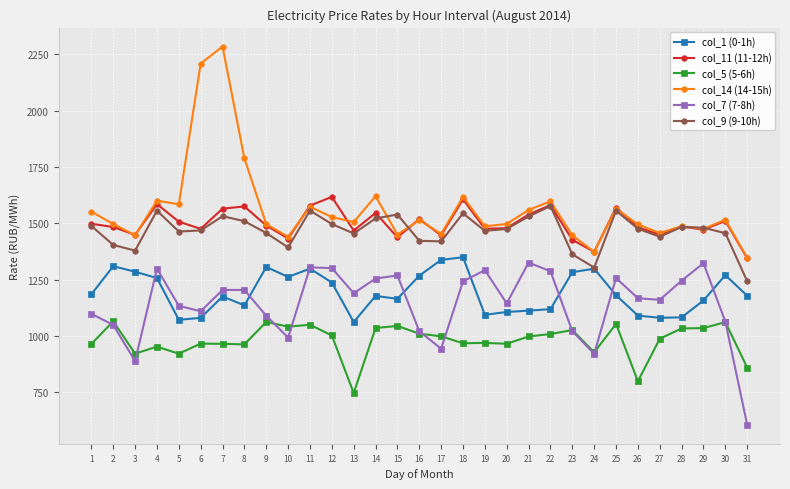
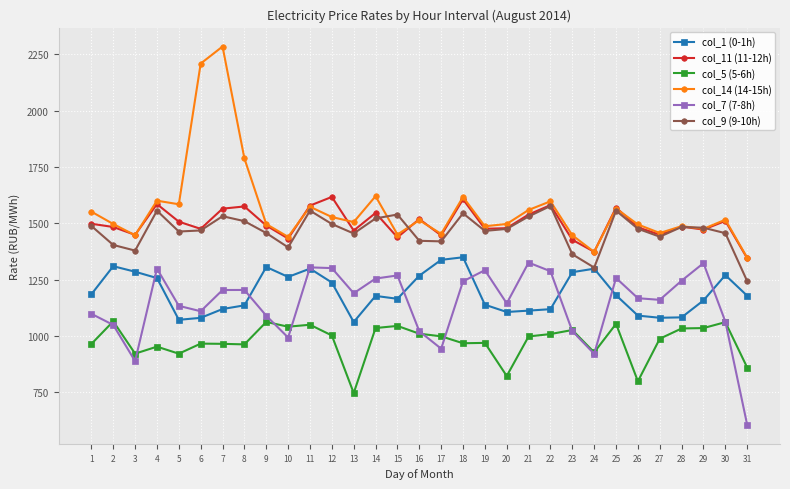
  {
    "col_1 (0-1h)": {
      "1": 1190,
      "2": 1310,
      "3": 1290,
      "4": 1260,
      "5": 1070,
      "6": 1080,
-     "7": 1180,
+     "7": 1120,
      "8": 1140,
      "9": 1310,
      "10": 1260,
      "12": 1240,
      "13": 1060,
      "14": 1180,
      "15": 1170,
      "16": 1270,
      "17": 1340,
      "18": 1350,
-     "19": 1090,
+     "19": 1140,
      "20": 1110,
      "21": 1110,
      "22": 1120,
      "23": 1280,
      "25": 1180,
      "26": 1090,
      "27": 1080,
      "28": 1080,
      "29": 1160,
      "30": 1270,
      "31": 1180
    },
    "col_11 (11-12h)": {
      "2": 1480,
      "4": 1590,
      "5": 1510,
      "7": 1560,
      "8": 1570,
      "12": 1620,
      "13": 1470,
      "14": 1550,
      "15": 1440,
      "23": 1430
    },
    "col_5 (5-6h)": {
      "1": 960,
      "2": 1070,
      "3": 920,
      "4": 950,
      "5": 920,
      "6": 970,
      "7": 970,
      "8": 960,
      "9": 1060,
      "10": 1040,
      "11": 1050,
      "12": 1000,
      "13": 750,
      "14": 1040,
      "15": 1040,
      "17": 1000,
      "18": 970,
      "19": 970,
-     "20": 970,
+     "20": 820,
      "21": 1000,
      "22": 1010,
      "25": 1050,
      "26": 800,
      "27": 990,
      "28": 1030,
      "29": 1040,
      "31": 860
    },
    "col_14 (14-15h)": {
      "1": 1550,
      "2": 1500,
      "4": 1600,
      "5": 1580,
      "6": 2210,
      "7": 2280,
      "8": 1790,
      "12": 1530,
      "13": 1510,
      "14": 1620,
      "15": 1450,
      "20": 1500,
      "21": 1560,
      "22": 1600,
      "23": 1450,
      "26": 1490
    },
    "col_7 (7-8h)": {
      "1": 1100,
      "2": 1050,
      "3": 890,
      "4": 1300,
      "5": 1130,
      "6": 1110,
      "7": 1200,
      "8": 1200,
      "9": 1090,
      "10": 990,
      "12": 1300,
      "13": 1190,
      "14": 1250,
      "15": 1270,
      "17": 940,
      "18": 1240,
      "19": 1290,
      "20": 1140,
      "21": 1330,
      "22": 1290,
      "25": 1260,
      "26": 1170,
      "27": 1160,
      "28": 1250,
      "29": 1320,
      "31": 610
    },
    "col_9 (9-10h)": {
      "2": 1400,
      "3": 1380,
      "4": 1560,
      "5": 1460,
      "7": 1530,
      "8": 1510,
      "9": 1460,
      "10": 1390,
      "11": 1560,
      "12": 1500,
      "13": 1450,
      "14": 1520,
      "15": 1540,
      "16": 1420,
      "17": 1420,
      "18": 1540,
      "23": 1360,
      "30": 1460,
      "31": 1240
    }
  }
